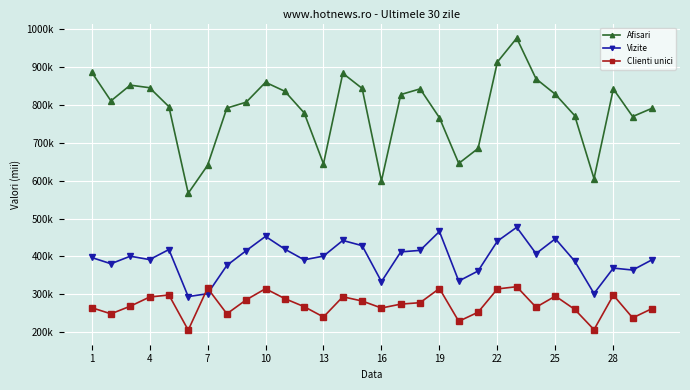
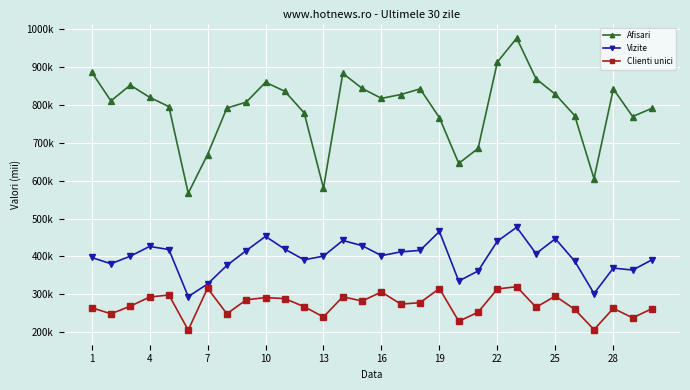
  {
    "Afisari": {
      "1": 890000,
-     "4": 850000,
-     "7": 640000,
+     "4": 820000,
+     "7": 670000,
      "10": 860000,
-     "13": 640000,
-     "16": 600000,
+     "13": 580000,
+     "16": 820000,
      "19": 770000,
      "22": 910000,
      "25": 830000,
      "28": 840000
    },
    "Vizite": {
      "1": 400000,
-     "4": 390000,
-     "7": 300000,
+     "4": 430000,
+     "7": 330000,
      "10": 450000,
      "13": 400000,
-     "16": 330000,
+     "16": 400000,
      "19": 470000,
      "22": 440000,
      "25": 450000,
      "28": 370000
    },
    "Clienti unici": {
      "1": 260000,
      "4": 290000,
      "7": 320000,
-     "10": 310000,
+     "10": 290000,
      "13": 240000,
-     "16": 260000,
+     "16": 310000,
      "19": 320000,
      "22": 310000,
      "25": 300000,
-     "28": 300000
+     "28": 260000
    }
  }
